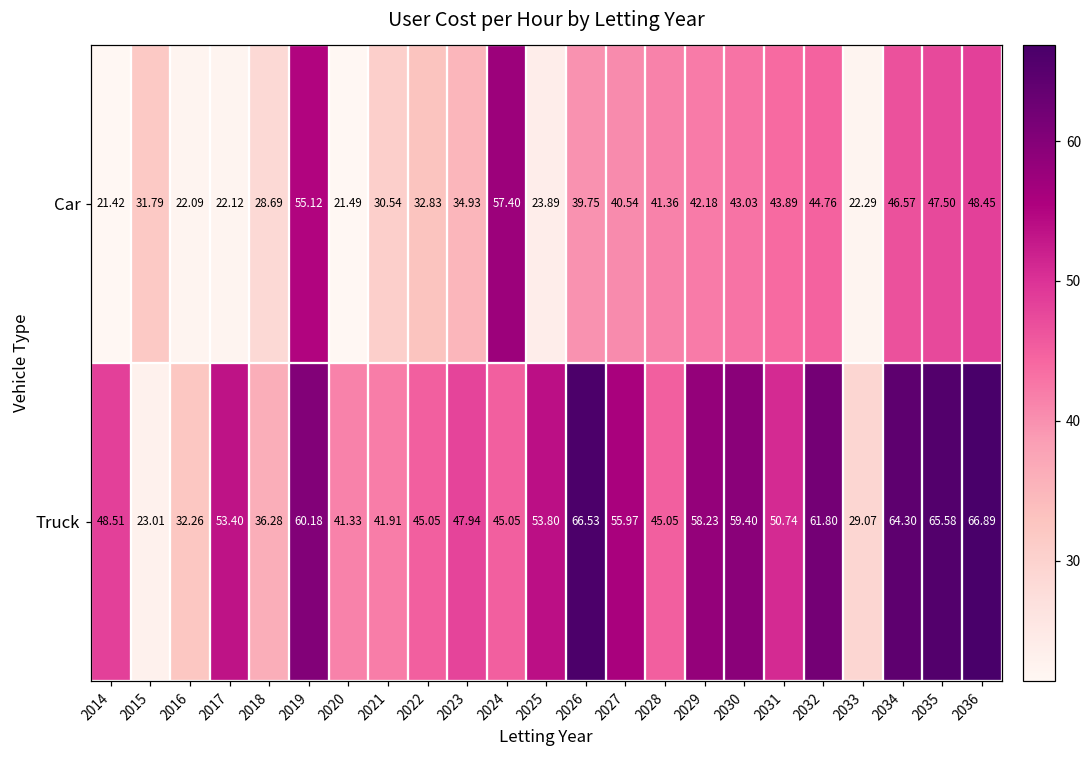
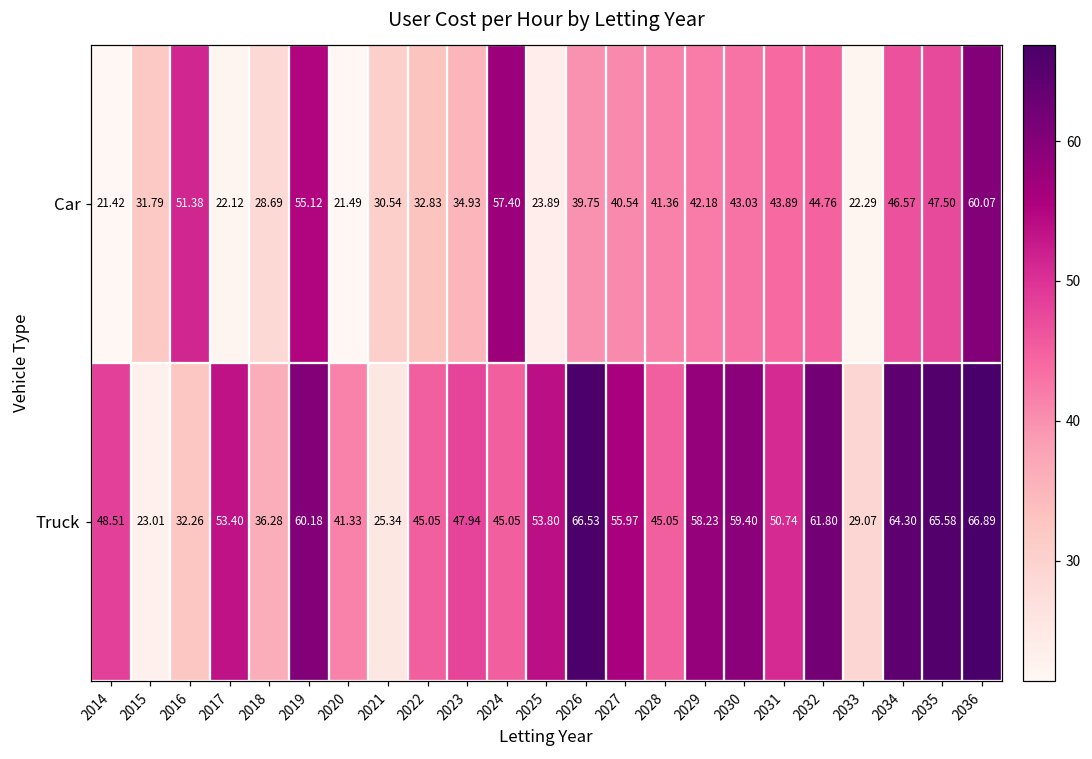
  {
    "Car": {
      "2014": 21.42,
      "2015": 31.79,
-     "2016": 22.09,
+     "2016": 51.38,
      "2017": 22.12,
      "2018": 28.69,
      "2019": 55.12,
      "2020": 21.49,
      "2021": 30.54,
      "2022": 32.83,
      "2023": 34.93,
      "2024": 57.40,
      "2025": 23.89,
      "2026": 39.75,
      "2027": 40.54,
      "2028": 41.36,
      "2029": 42.18,
      "2030": 43.03,
      "2031": 43.89,
      "2032": 44.76,
      "2033": 22.29,
      "2034": 46.57,
      "2035": 47.50,
-     "2036": 48.45
+     "2036": 60.07
    },
    "Truck": {
      "2014": 48.51,
      "2015": 23.01,
      "2016": 32.26,
      "2017": 53.40,
      "2018": 36.28,
      "2019": 60.18,
      "2020": 41.33,
-     "2021": 41.91,
+     "2021": 25.34,
      "2022": 45.05,
      "2023": 47.94,
      "2024": 45.05,
      "2025": 53.80,
      "2026": 66.53,
      "2027": 55.97,
      "2028": 45.05,
      "2029": 58.23,
      "2030": 59.40,
      "2031": 50.74,
      "2032": 61.80,
      "2033": 29.07,
      "2034": 64.30,
      "2035": 65.58,
      "2036": 66.89
    }
  }
